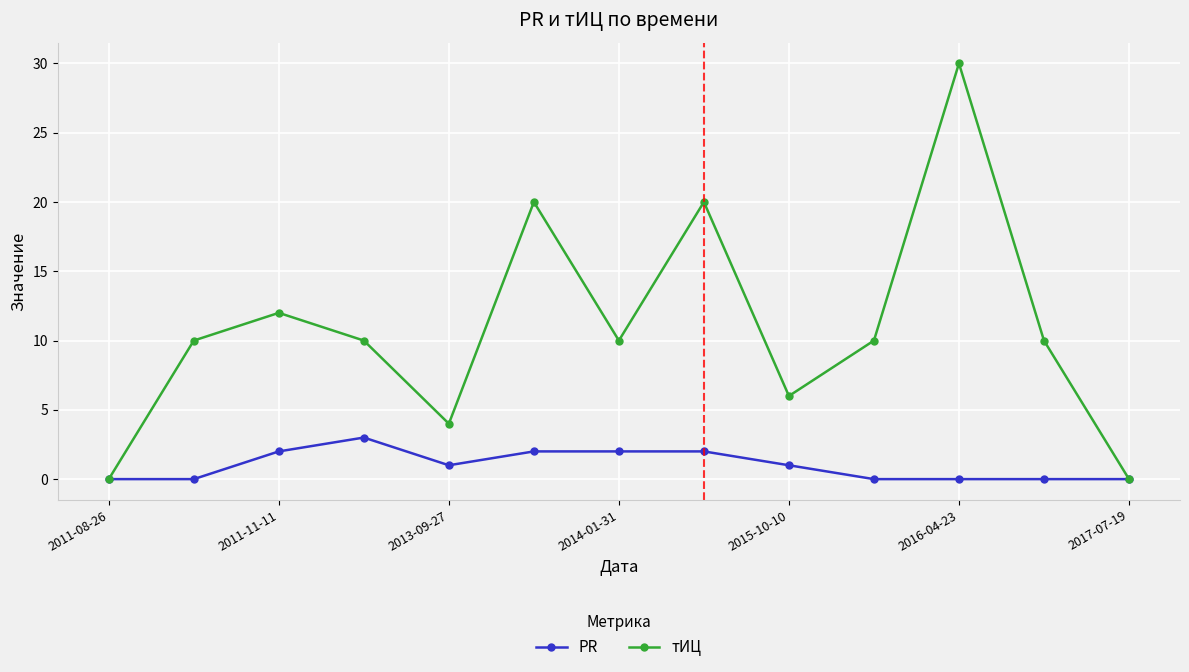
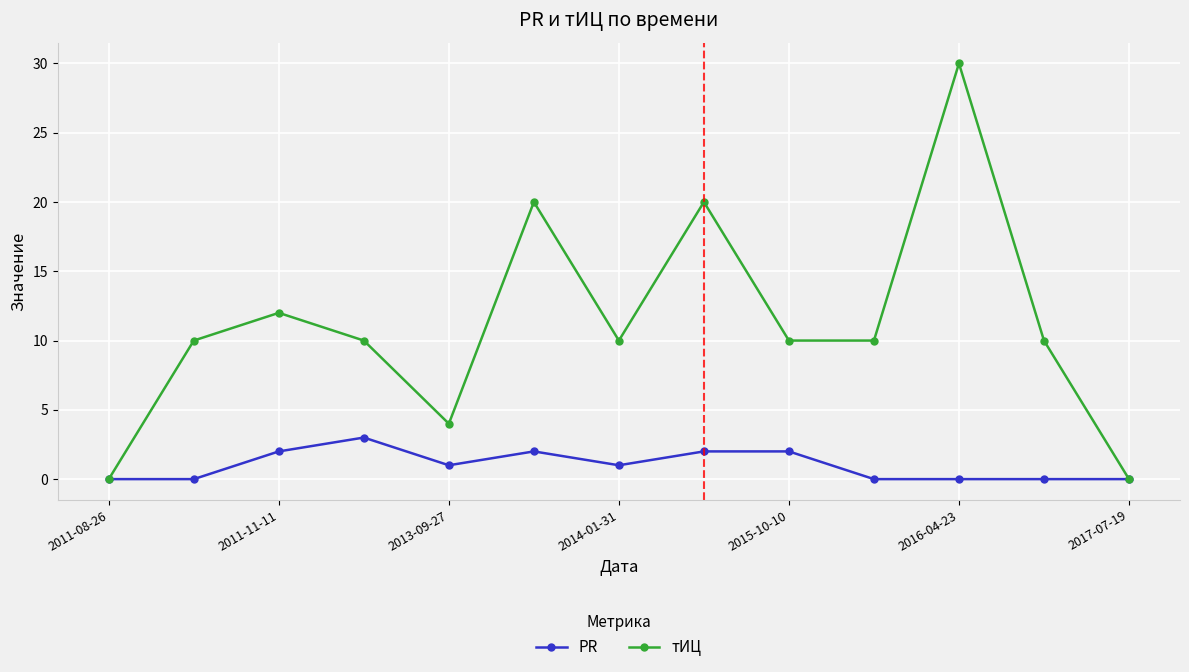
  {
    "PR": {
      "2011-11-11": 2,
      "2013-09-27": 1,
-     "2014-01-31": 2,
-     "2015-10-10": 1,
+     "2014-01-31": 1,
+     "2015-10-10": 2,
      "2016-04-23": 0
    },
    "тИЦ": {
      "2011-11-11": 12,
      "2013-09-27": 4,
      "2014-01-31": 10,
-     "2015-10-10": 6,
+     "2015-10-10": 10,
      "2016-04-23": 30
    }
  }
